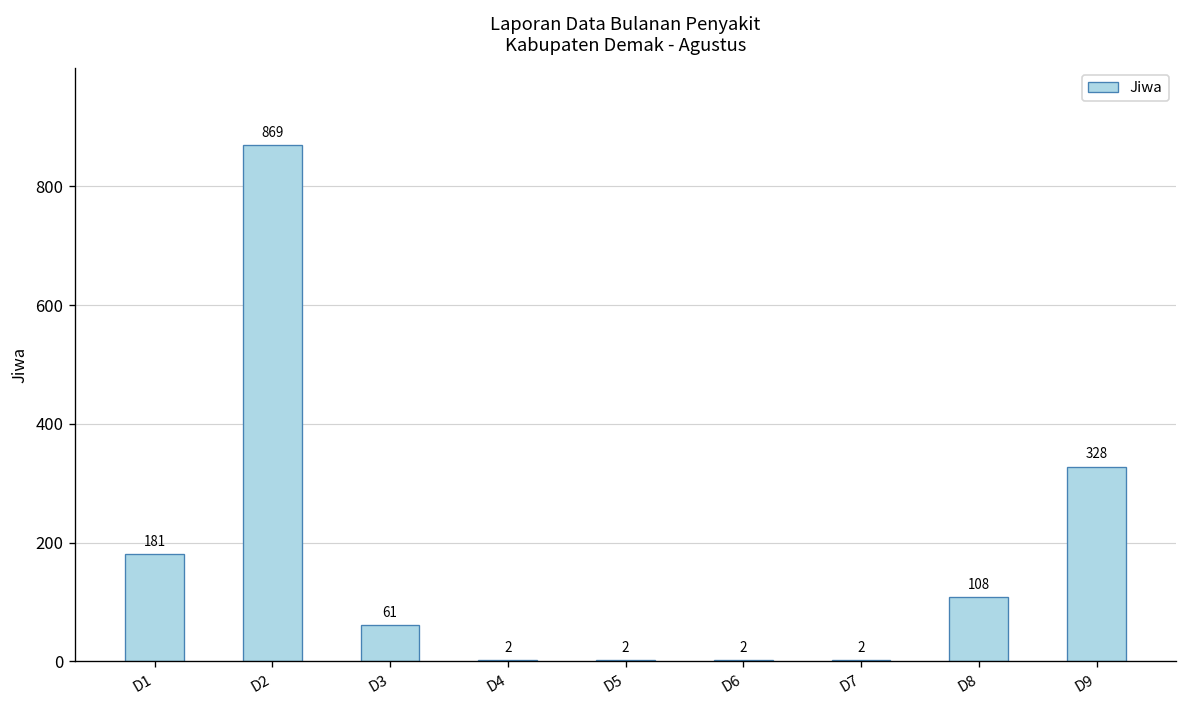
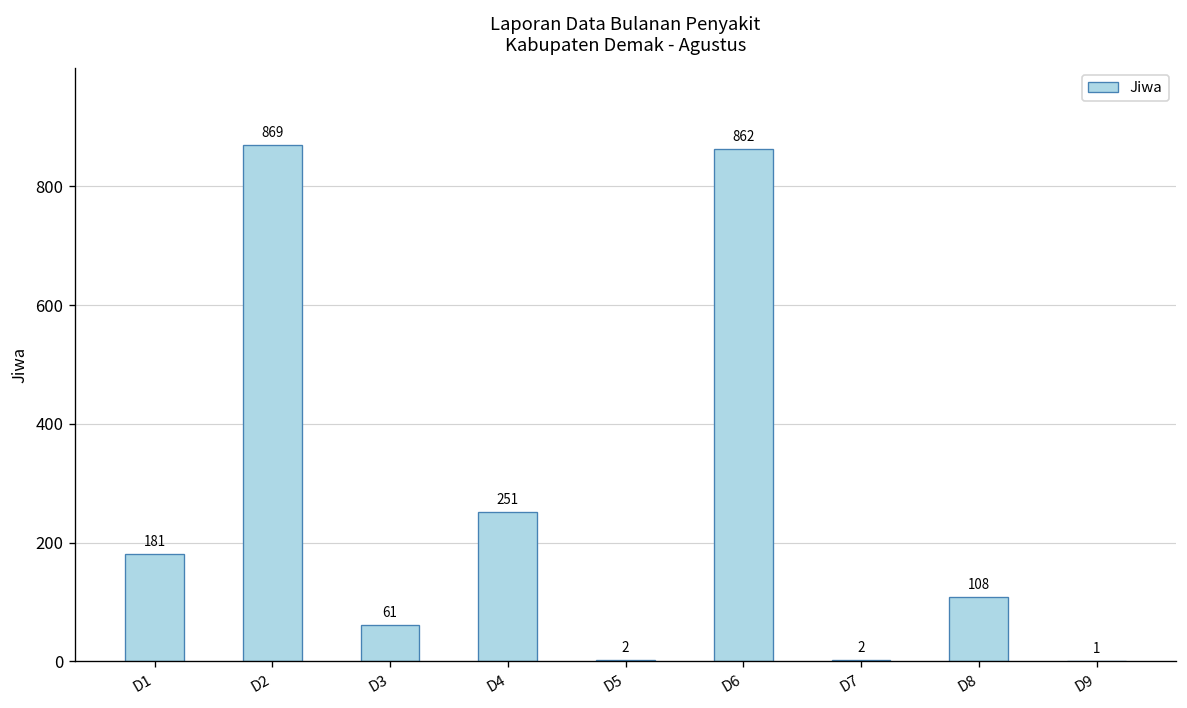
  {
    "D1": 181,
    "D2": 869,
    "D3": 61,
-   "D4": 2,
+   "D4": 251,
    "D5": 2,
-   "D6": 2,
+   "D6": 862,
    "D7": 2,
    "D8": 108,
-   "D9": 328
+   "D9": 1
  }
